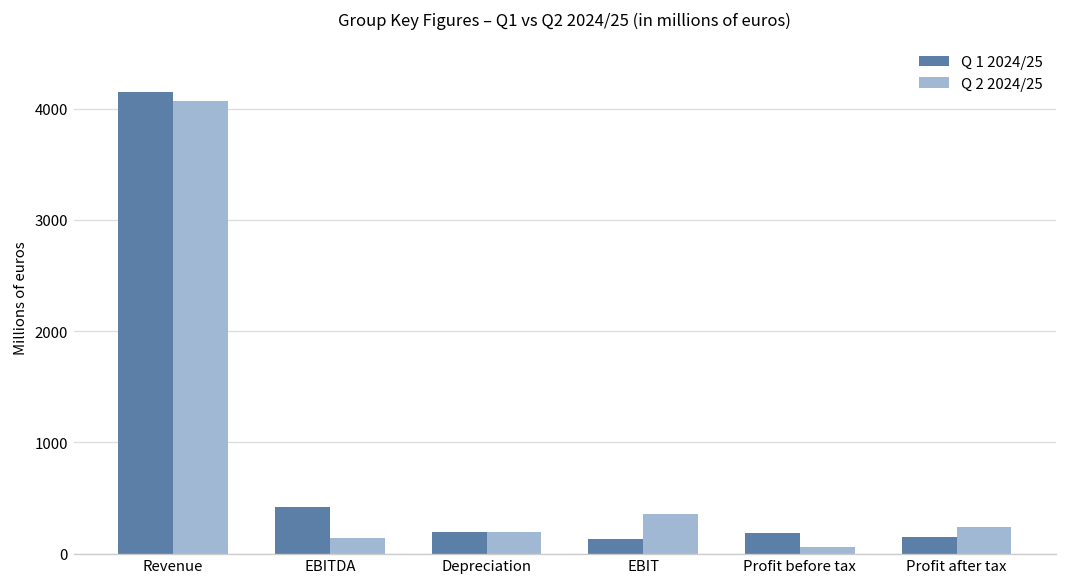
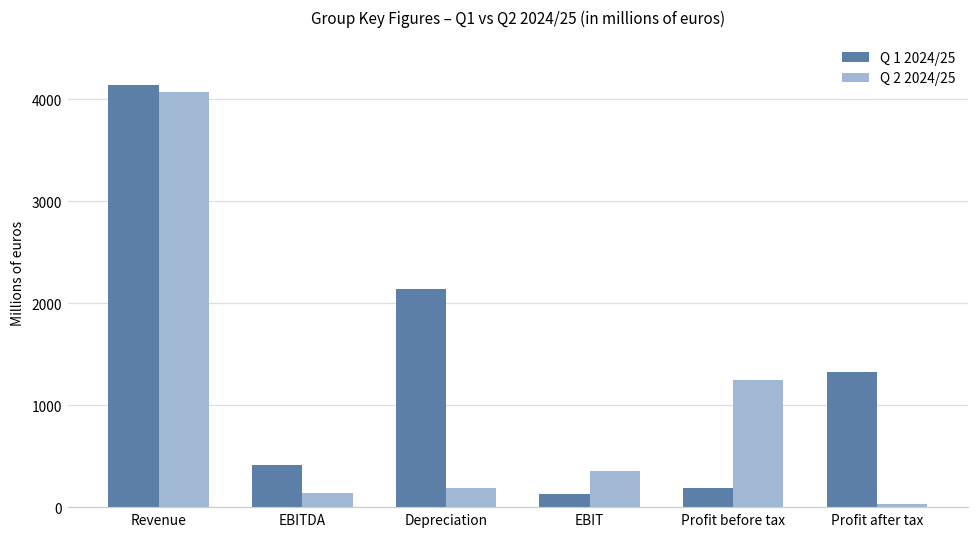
  {
    "Q 1 2024/25": {
      "Revenue": 4100,
      "EBITDA": 400,
-     "Depreciation": 200,
+     "Depreciation": 2100,
      "EBIT": 100,
      "Profit before tax": 200,
-     "Profit after tax": 100
+     "Profit after tax": 1300
    },
    "Q 2 2024/25": {
      "Revenue": 4100,
      "EBITDA": 100,
      "Depreciation": 200,
      "EBIT": 400,
-     "Profit before tax": 100,
-     "Profit after tax": 200
+     "Profit before tax": 1200,
+     "Profit after tax": 0
    }
  }
